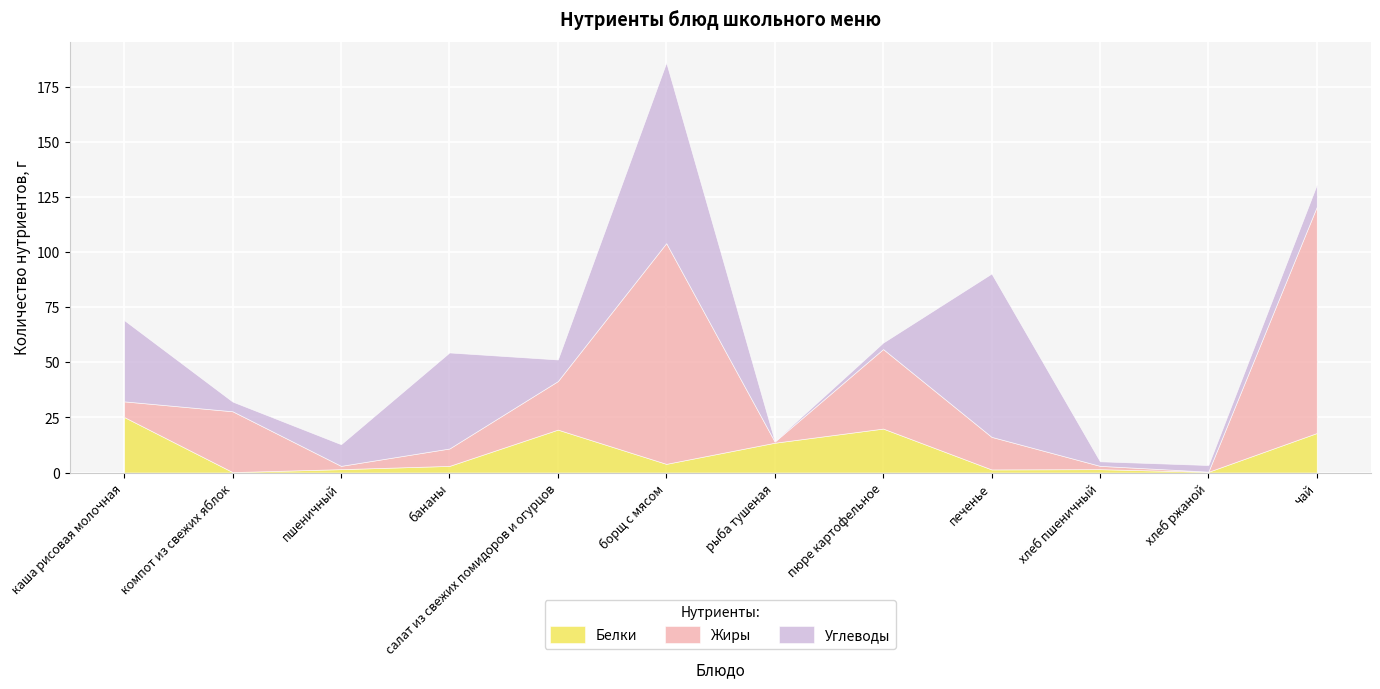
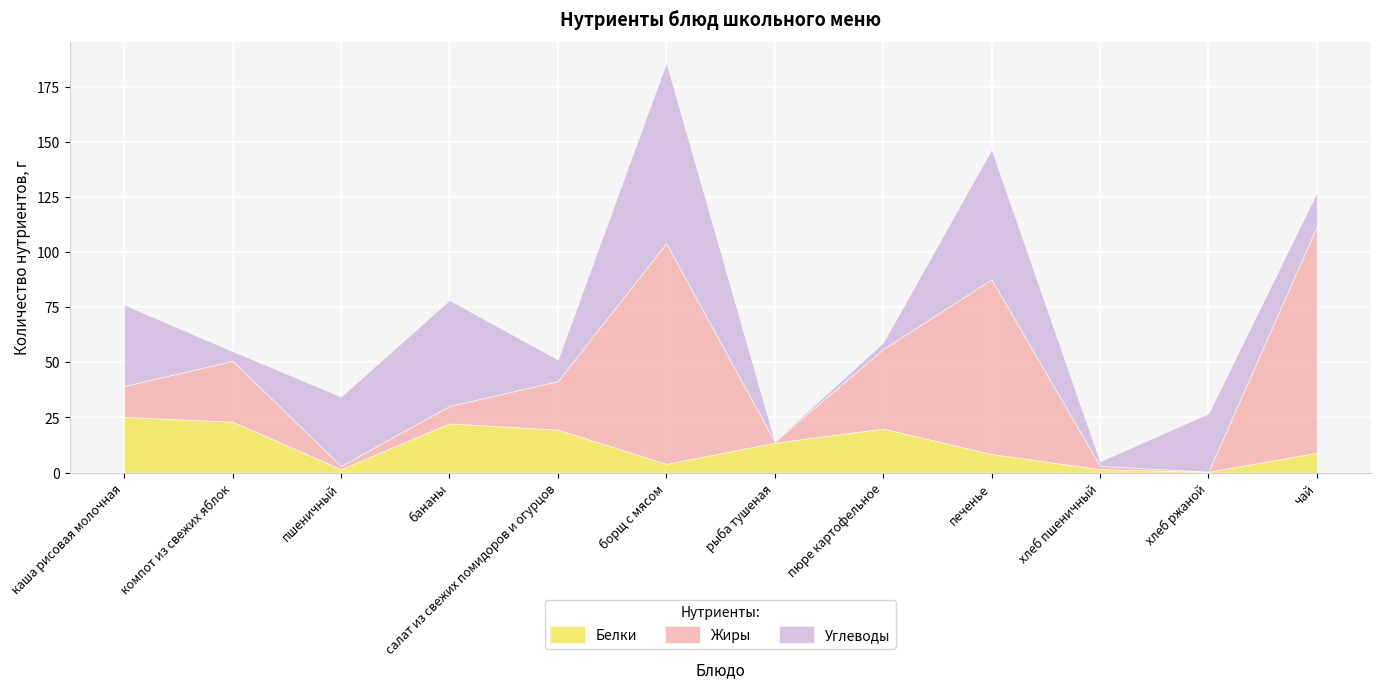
  {
    "Белки": {
      "каша рисовая молочная": 25,
-     "компот из свежих яблок": 0,
+     "компот из свежих яблок": 23,
      "пшеничный": 2,
-     "бананы": 3,
+     "бананы": 22,
      "салат из свежих помидоров и огурцов": 19,
      "борщ с мясом": 4,
      "пюре картофельное": 20,
-     "печенье": 1,
+     "печенье": 8,
      "хлеб пшеничный": 2,
-     "чай": 18
+     "чай": 9
    },
    "Жиры": {
-     "каша рисовая молочная": 7,
+     "каша рисовая молочная": 14,
      "компот из свежих яблок": 28,
      "пшеничный": 2,
      "бананы": 8,
      "салат из свежих помидоров и огурцов": 22,
      "борщ с мясом": 100,
      "пюре картофельное": 36,
-     "печенье": 15,
+     "печенье": 79,
      "хлеб пшеничный": 2,
      "чай": 103
    },
    "Углеводы": {
      "каша рисовая молочная": 37,
      "компот из свежих яблок": 4,
-     "пшеничный": 10,
-     "бананы": 44,
+     "пшеничный": 31,
+     "бананы": 48,
      "салат из свежих помидоров и огурцов": 10,
      "борщ с мясом": 82,
      "пюре картофельное": 3,
-     "печенье": 74,
+     "печенье": 59,
      "хлеб пшеничный": 2,
-     "хлеб ржаной": 3,
-     "чай": 10
+     "хлеб ржаной": 26,
+     "чай": 15
    }
  }
